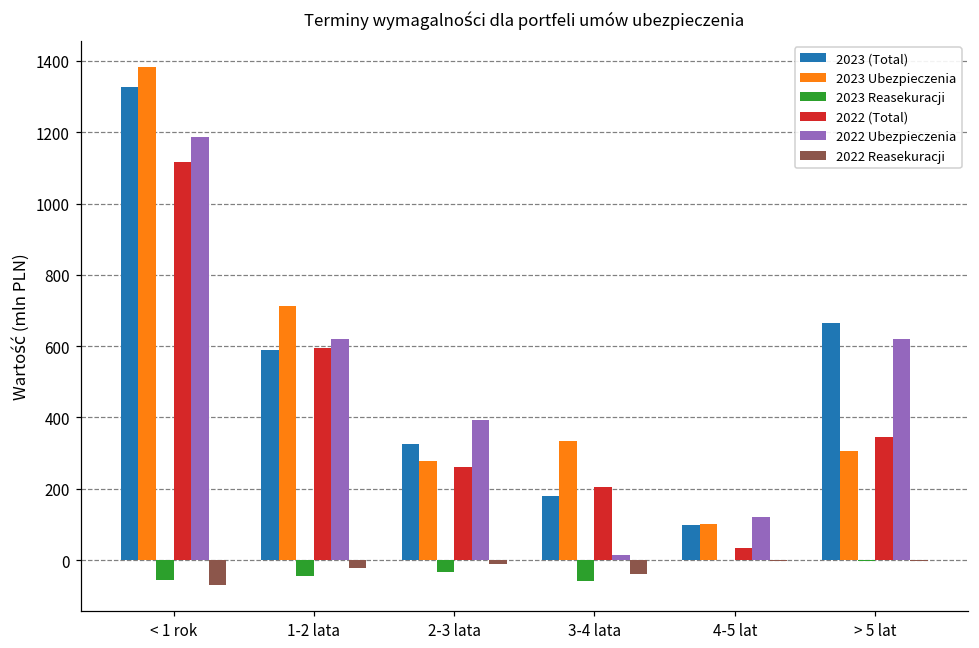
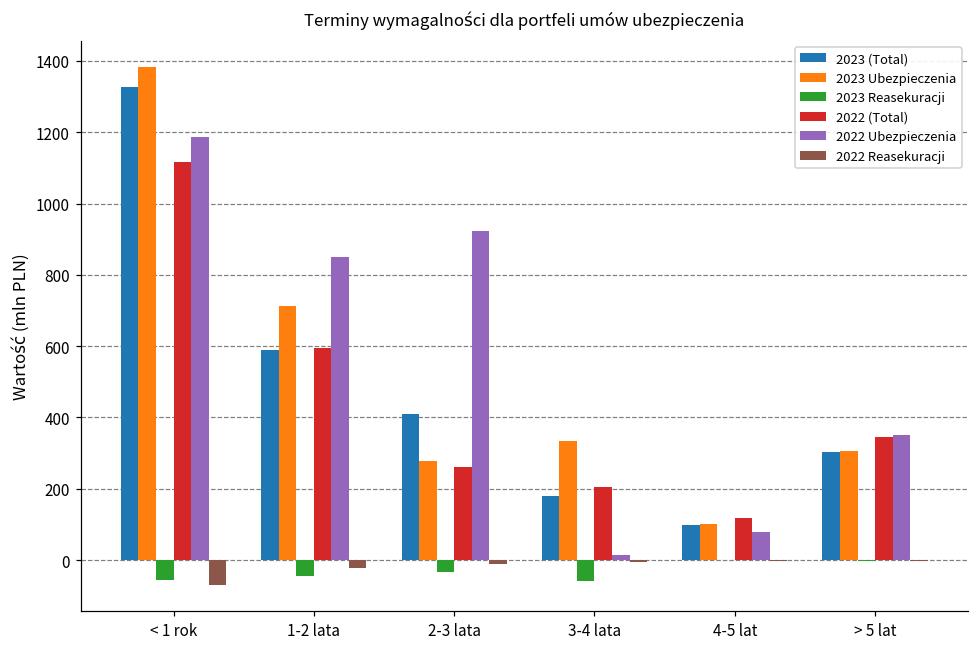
  {
    "2023 (Total)": {
      "< 1 rok": 1330,
      "1-2 lata": 590,
-     "2-3 lata": 330,
+     "2-3 lata": 410,
      "3-4 lata": 180,
      "4-5 lat": 100,
-     "> 5 lat": 670
+     "> 5 lat": 300
    },
    "2023 Ubezpieczenia": {
      "< 1 rok": 1380,
      "1-2 lata": 710,
      "2-3 lata": 280,
      "3-4 lata": 340,
      "4-5 lat": 100,
      "> 5 lat": 310
    },
    "2023 Reasekuracji": {
      "< 1 rok": -60,
      "1-2 lata": -50,
      "2-3 lata": -30,
      "3-4 lata": -60
    },
    "2022 (Total)": {
      "< 1 rok": 1120,
      "1-2 lata": 600,
      "2-3 lata": 260,
      "3-4 lata": 200,
-     "4-5 lat": 30,
+     "4-5 lat": 120,
      "> 5 lat": 350
    },
    "2022 Ubezpieczenia": {
      "< 1 rok": 1190,
-     "1-2 lata": 620,
-     "2-3 lata": 390,
+     "1-2 lata": 850,
+     "2-3 lata": 920,
      "3-4 lata": 10,
-     "4-5 lat": 120,
-     "> 5 lat": 620
+     "4-5 lat": 80,
+     "> 5 lat": 350
    },
    "2022 Reasekuracji": {
      "< 1 rok": -70,
      "1-2 lata": -20,
      "2-3 lata": -10,
-     "3-4 lata": -40
+     "3-4 lata": -10
    }
  }
